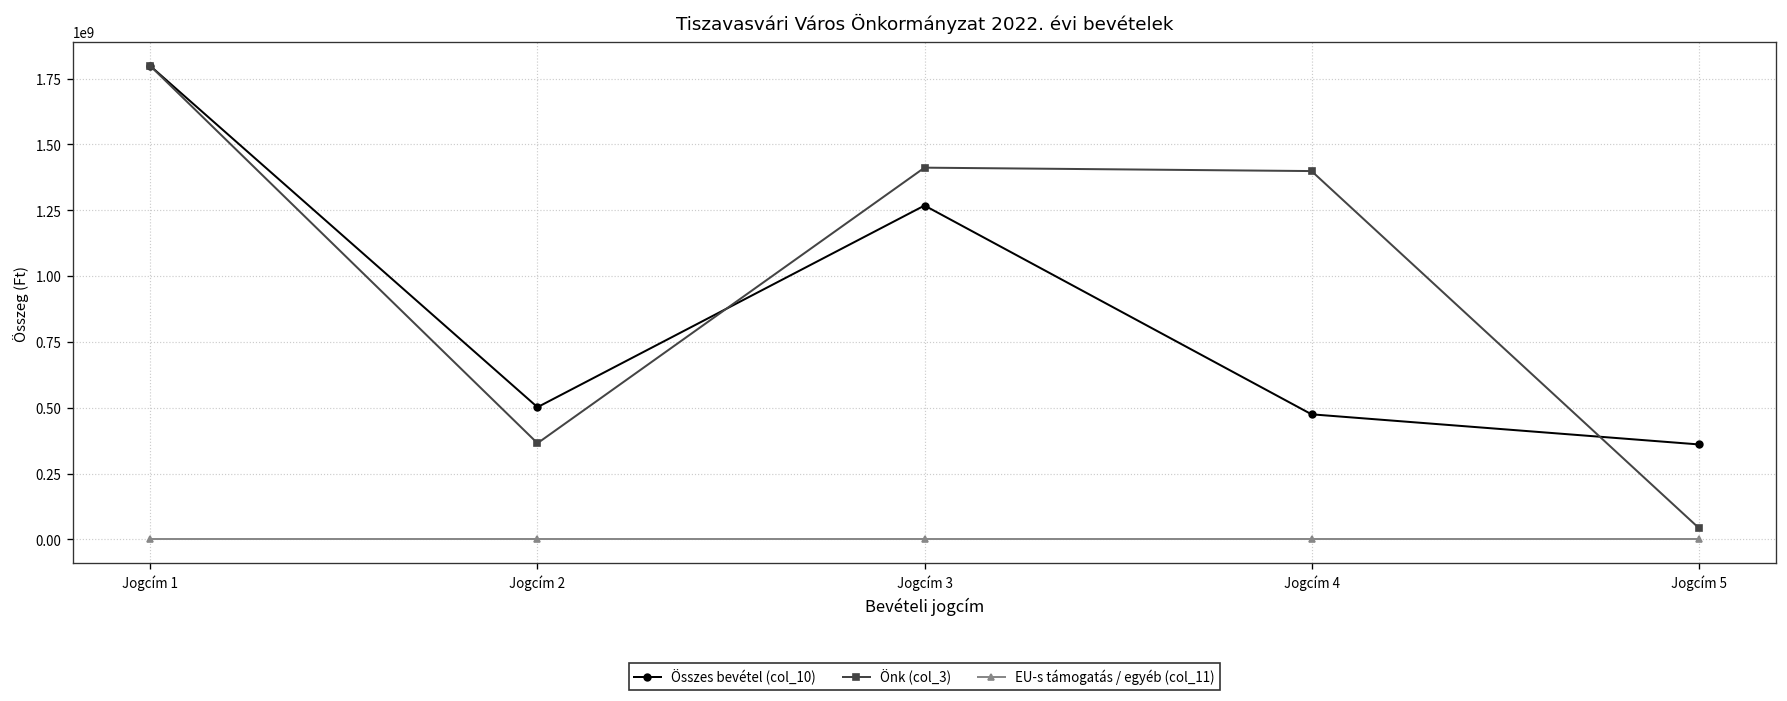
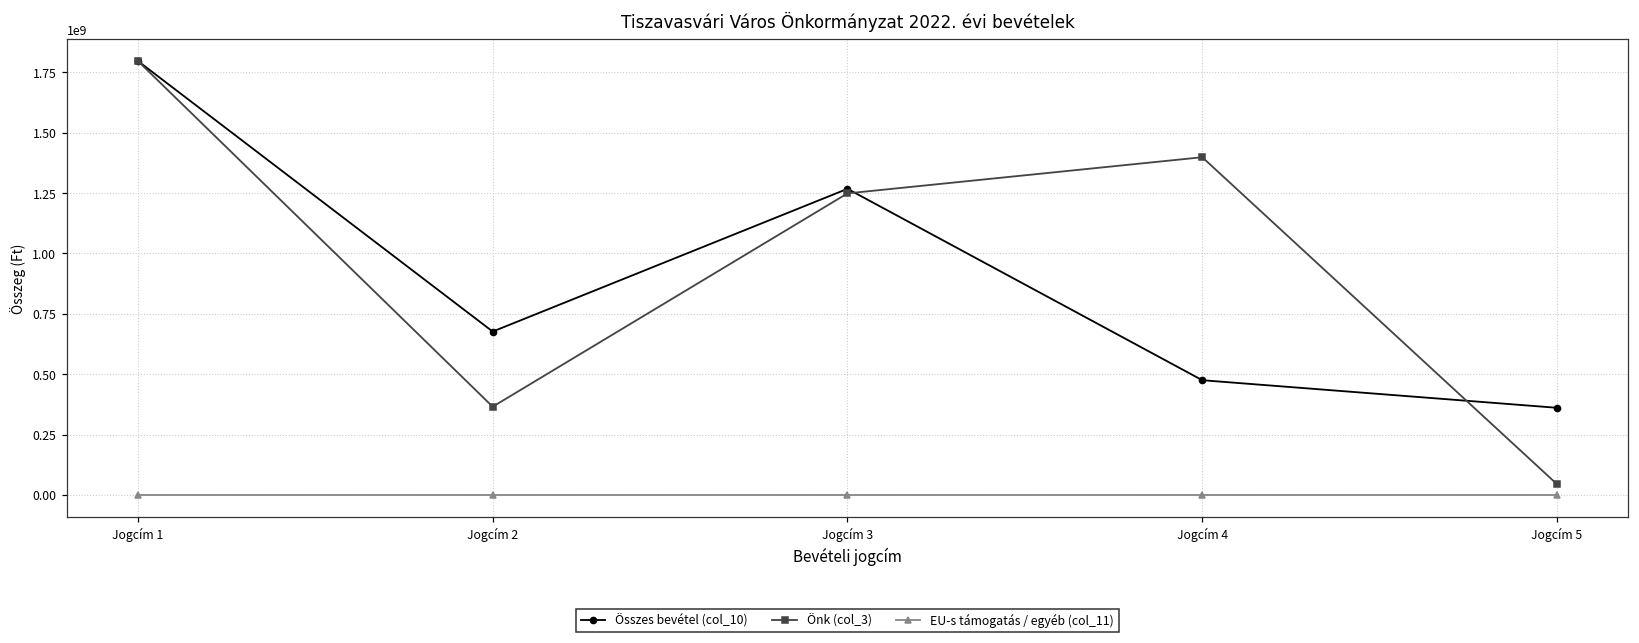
  {
    "Összes bevétel (col_10)": {
-     "Jogcím 2": 500000000,
+     "Jogcím 2": 680000000,
      "Jogcím 3": 1270000000,
      "Jogcím 4": 470000000,
      "Jogcím 5": 360000000
    },
    "Önk (col_3)": {
      "Jogcím 2": 370000000,
-     "Jogcím 3": 1410000000,
+     "Jogcím 3": 1250000000,
      "Jogcím 4": 1400000000,
      "Jogcím 5": 40000000
    },
    "EU-s támogatás / egyéb (col_11)": {
      "Jogcím 1": 0,
      "Jogcím 2": 0,
      "Jogcím 3": 0,
      "Jogcím 4": 0,
      "Jogcím 5": 0
    }
  }
